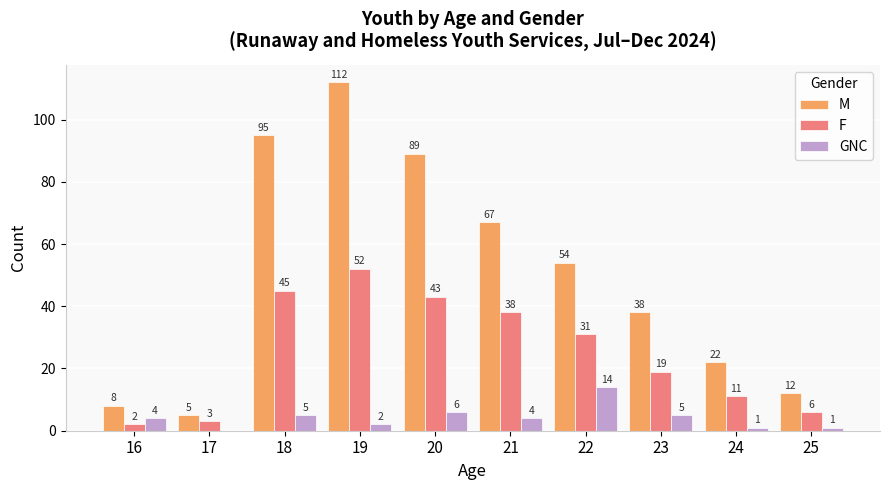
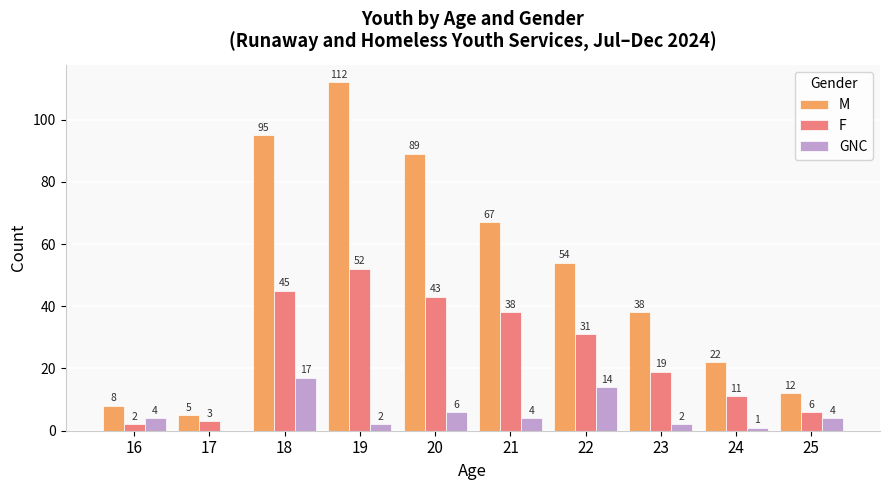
  {
    "GNC": {
      "16": 4,
-     "18": 5,
+     "18": 17,
      "19": 2,
      "20": 6,
      "21": 4,
      "22": 14,
-     "23": 5,
+     "23": 2,
      "24": 1,
-     "25": 1
+     "25": 4
    }
  }
